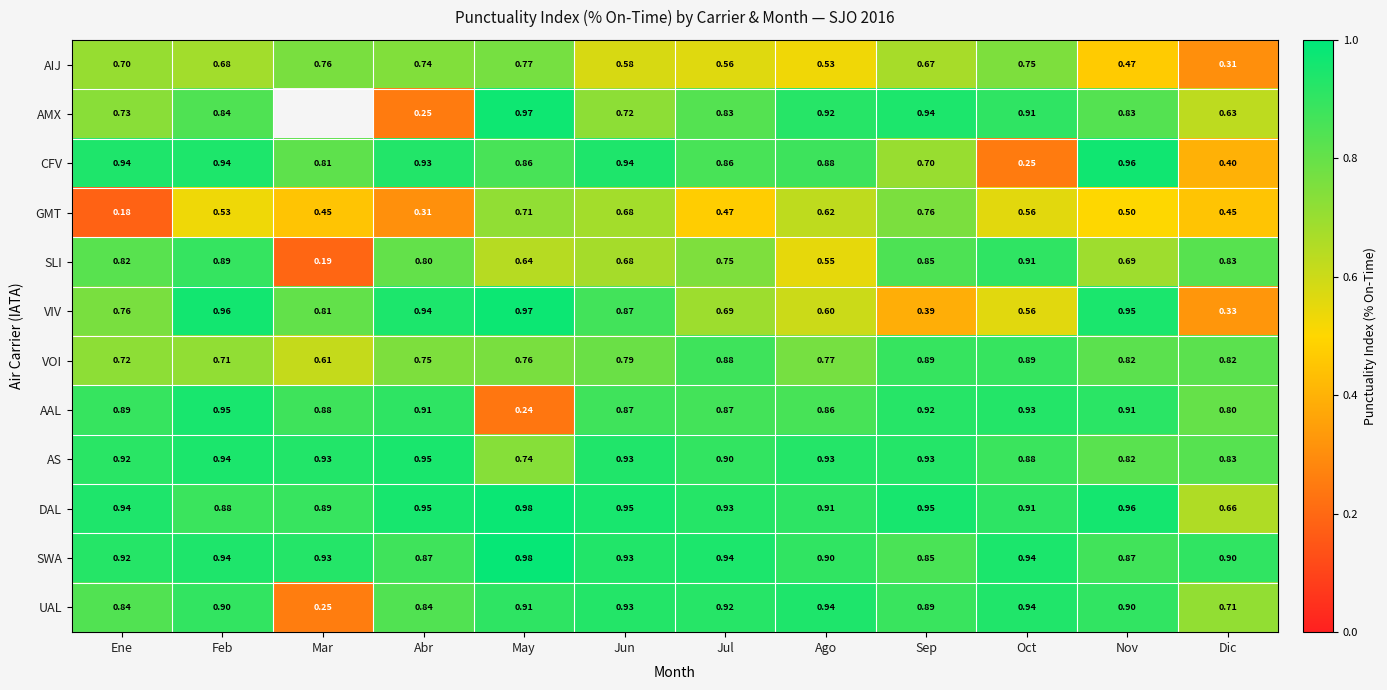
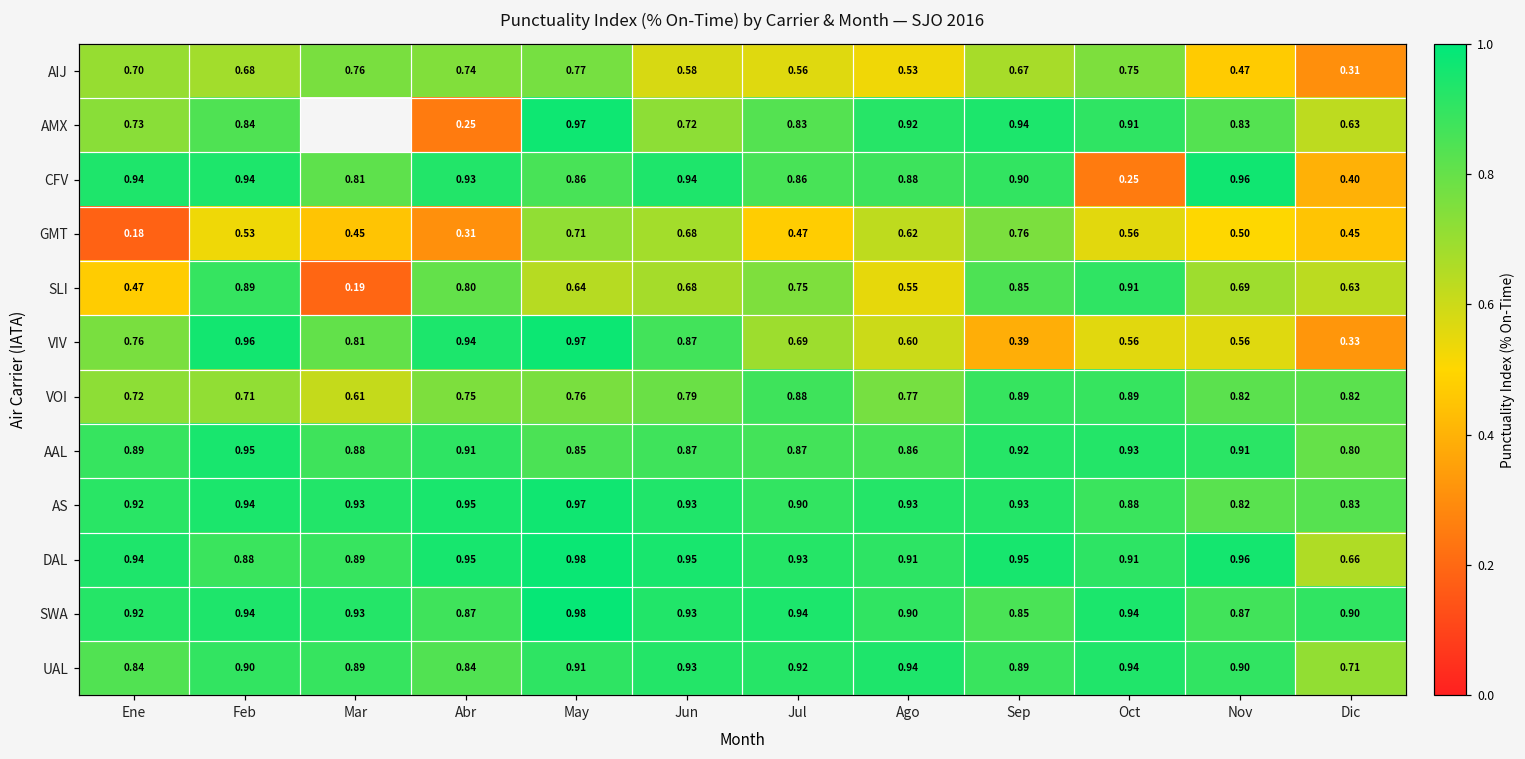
  {
    "AIJ": {
      "Ene": 0.70,
      "Feb": 0.68,
      "Mar": 0.76,
      "Abr": 0.74,
      "May": 0.77,
      "Jun": 0.58,
      "Jul": 0.56,
      "Ago": 0.53,
      "Sep": 0.67,
      "Oct": 0.75,
      "Nov": 0.47,
      "Dic": 0.31
    },
    "AMX": {
      "Ene": 0.73,
      "Feb": 0.84,
      "Abr": 0.25,
      "May": 0.97,
      "Jun": 0.72,
      "Jul": 0.83,
      "Ago": 0.92,
      "Sep": 0.94,
      "Oct": 0.91,
      "Nov": 0.83,
      "Dic": 0.63
    },
    "CFV": {
      "Ene": 0.94,
      "Feb": 0.94,
      "Mar": 0.81,
      "Abr": 0.93,
      "May": 0.86,
      "Jun": 0.94,
      "Jul": 0.86,
      "Ago": 0.88,
-     "Sep": 0.70,
+     "Sep": 0.90,
      "Oct": 0.25,
      "Nov": 0.96,
      "Dic": 0.40
    },
    "GMT": {
      "Ene": 0.18,
      "Feb": 0.53,
      "Mar": 0.45,
      "Abr": 0.31,
      "May": 0.71,
      "Jun": 0.68,
      "Jul": 0.47,
      "Ago": 0.62,
      "Sep": 0.76,
      "Oct": 0.56,
      "Nov": 0.50,
      "Dic": 0.45
    },
    "SLI": {
-     "Ene": 0.82,
+     "Ene": 0.47,
      "Feb": 0.89,
      "Mar": 0.19,
      "Abr": 0.80,
      "May": 0.64,
      "Jun": 0.68,
      "Jul": 0.75,
      "Ago": 0.55,
      "Sep": 0.85,
      "Oct": 0.91,
      "Nov": 0.69,
-     "Dic": 0.83
+     "Dic": 0.63
    },
    "VIV": {
      "Ene": 0.76,
      "Feb": 0.96,
      "Mar": 0.81,
      "Abr": 0.94,
      "May": 0.97,
      "Jun": 0.87,
      "Jul": 0.69,
      "Ago": 0.60,
      "Sep": 0.39,
      "Oct": 0.56,
-     "Nov": 0.95,
+     "Nov": 0.56,
      "Dic": 0.33
    },
    "VOI": {
      "Ene": 0.72,
      "Feb": 0.71,
      "Mar": 0.61,
      "Abr": 0.75,
      "May": 0.76,
      "Jun": 0.79,
      "Jul": 0.88,
      "Ago": 0.77,
      "Sep": 0.89,
      "Oct": 0.89,
      "Nov": 0.82,
      "Dic": 0.82
    },
    "AAL": {
      "Ene": 0.89,
      "Feb": 0.95,
      "Mar": 0.88,
      "Abr": 0.91,
-     "May": 0.24,
+     "May": 0.85,
      "Jun": 0.87,
      "Jul": 0.87,
      "Ago": 0.86,
      "Sep": 0.92,
      "Oct": 0.93,
      "Nov": 0.91,
      "Dic": 0.80
    },
    "AS": {
      "Ene": 0.92,
      "Feb": 0.94,
      "Mar": 0.93,
      "Abr": 0.95,
-     "May": 0.74,
+     "May": 0.97,
      "Jun": 0.93,
      "Jul": 0.90,
      "Ago": 0.93,
      "Sep": 0.93,
      "Oct": 0.88,
      "Nov": 0.82,
      "Dic": 0.83
    },
    "DAL": {
      "Ene": 0.94,
      "Feb": 0.88,
      "Mar": 0.89,
      "Abr": 0.95,
      "May": 0.98,
      "Jun": 0.95,
      "Jul": 0.93,
      "Ago": 0.91,
      "Sep": 0.95,
      "Oct": 0.91,
      "Nov": 0.96,
      "Dic": 0.66
    },
    "SWA": {
      "Ene": 0.92,
      "Feb": 0.94,
      "Mar": 0.93,
      "Abr": 0.87,
      "May": 0.98,
      "Jun": 0.93,
      "Jul": 0.94,
      "Ago": 0.90,
      "Sep": 0.85,
      "Oct": 0.94,
      "Nov": 0.87,
      "Dic": 0.90
    },
    "UAL": {
      "Ene": 0.84,
      "Feb": 0.90,
-     "Mar": 0.25,
+     "Mar": 0.89,
      "Abr": 0.84,
      "May": 0.91,
      "Jun": 0.93,
      "Jul": 0.92,
      "Ago": 0.94,
      "Sep": 0.89,
      "Oct": 0.94,
      "Nov": 0.90,
      "Dic": 0.71
    }
  }
